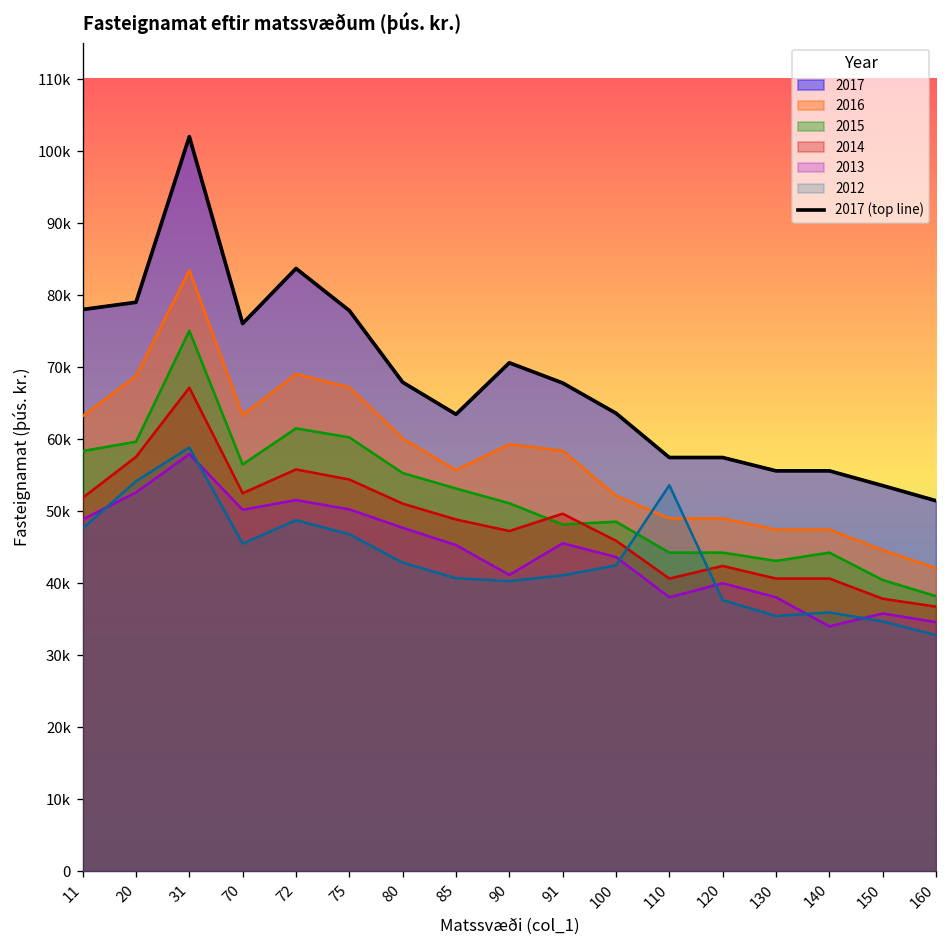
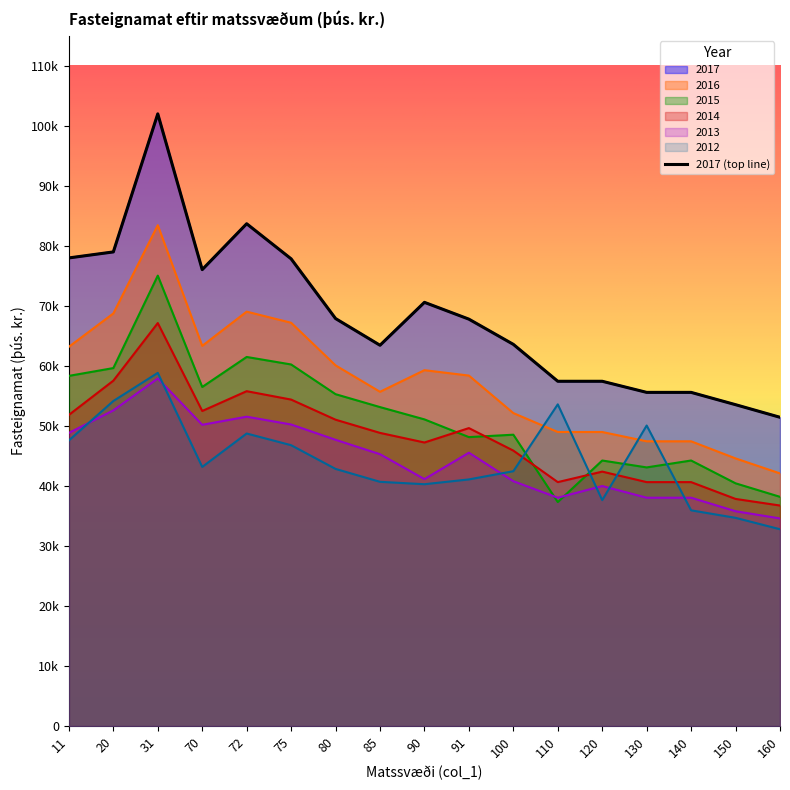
  {
    "2017": {
      "11": 78000,
      "20": 79000,
      "31": 102000,
      "70": 76000,
      "72": 84000,
      "75": 78000,
      "80": 68000,
      "85": 63000,
      "90": 71000,
      "91": 68000,
      "100": 64000,
      "110": 57000,
      "120": 57000,
      "130": 56000,
      "140": 56000,
      "150": 54000,
      "160": 51000
    },
    "2015": {
      "11": 58000,
      "20": 60000,
      "31": 75000,
      "70": 57000,
      "72": 62000,
      "75": 60000,
      "80": 55000,
      "85": 53000,
      "90": 51000,
      "91": 48000,
      "100": 49000,
-     "110": 44000,
+     "110": 37000,
      "120": 44000,
      "130": 43000,
      "140": 44000,
      "150": 40000,
      "160": 38000
    },
    "2013": {
      "11": 49000,
      "20": 53000,
      "31": 58000,
      "70": 50000,
      "72": 52000,
      "75": 50000,
      "80": 48000,
      "85": 45000,
      "90": 41000,
      "91": 46000,
-     "100": 44000,
+     "100": 41000,
      "110": 38000,
      "120": 40000,
      "130": 38000,
-     "140": 34000,
+     "140": 38000,
      "150": 36000,
      "160": 35000
    },
    "2012": {
      "11": 48000,
      "20": 54000,
      "31": 59000,
-     "70": 46000,
+     "70": 43000,
      "72": 49000,
      "75": 47000,
      "80": 43000,
      "85": 41000,
      "90": 40000,
      "91": 41000,
      "100": 42000,
      "110": 54000,
      "120": 38000,
-     "130": 35000,
+     "130": 50000,
      "140": 36000,
      "150": 35000,
      "160": 33000
    }
  }
